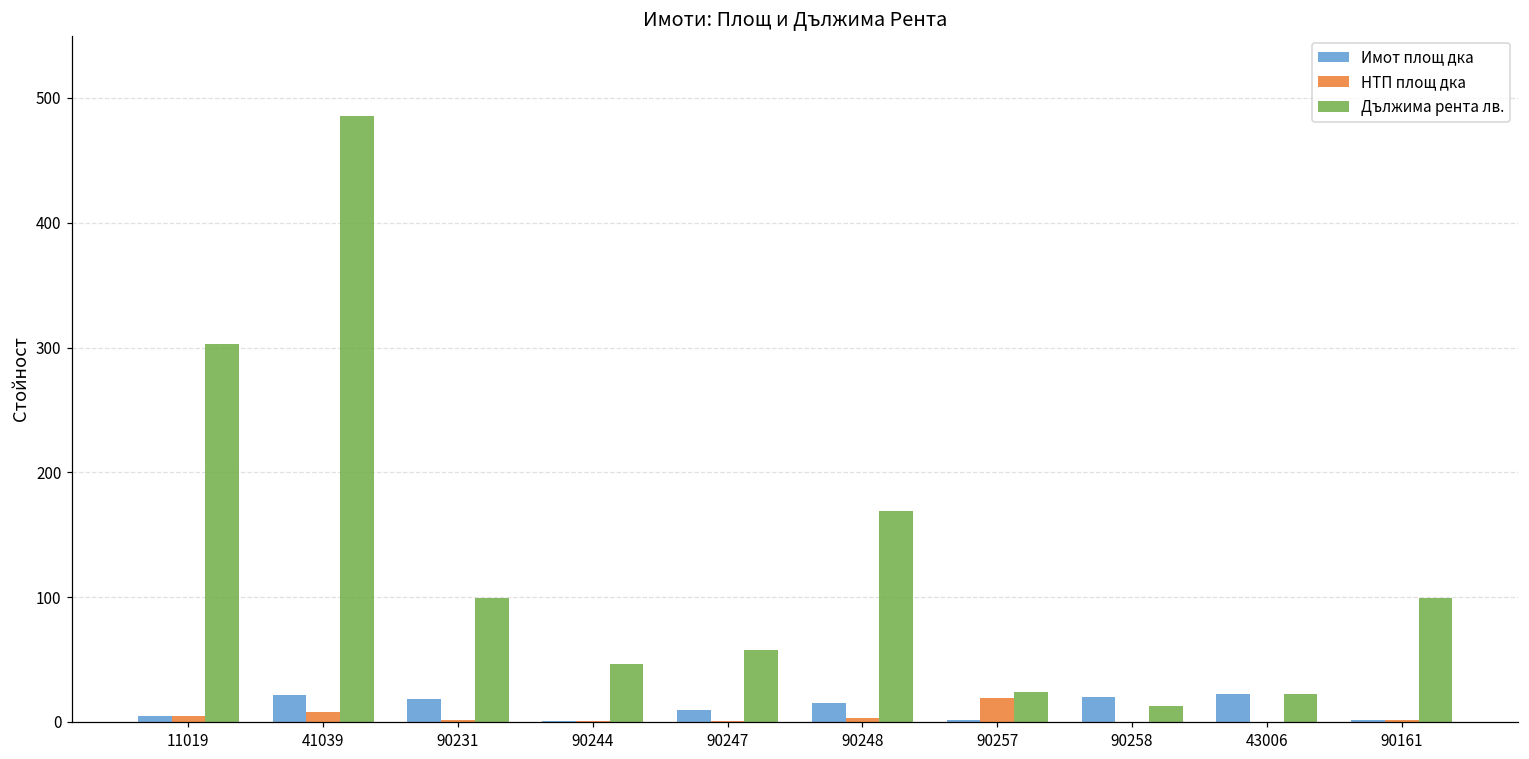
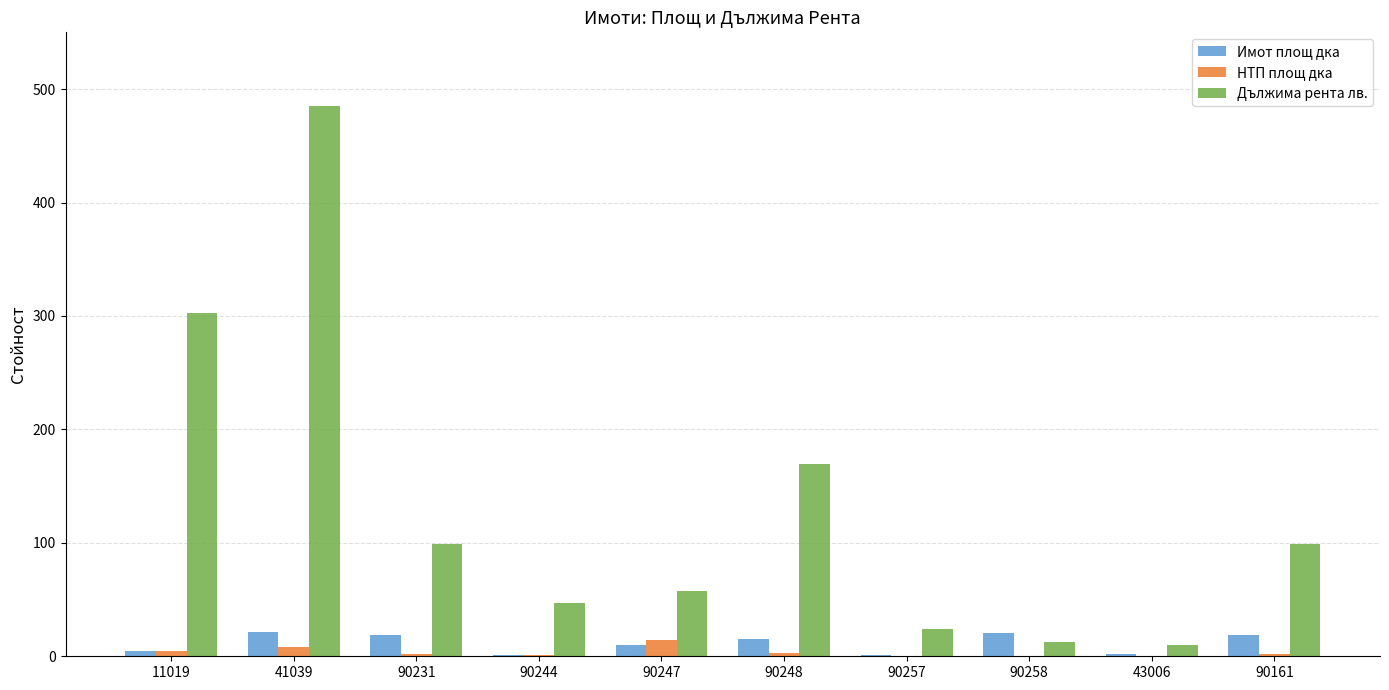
  {
    "Имот площ дка": {
      "11019": 5,
      "41039": 22,
      "90231": 18,
      "90247": 10,
      "90248": 15,
      "90258": 20,
-     "43006": 23,
-     "90161": 2
+     "43006": 2,
+     "90161": 19
    },
    "НТП площ дка": {
      "11019": 5,
      "41039": 8,
-     "90247": 1,
+     "90247": 14,
      "90248": 3,
-     "90257": 19
+     "90257": 0
    },
    "Дължима рента лв.": {
      "11019": 303,
      "41039": 485,
      "90231": 99,
      "90244": 47,
      "90247": 58,
      "90248": 169,
      "90257": 24,
      "90258": 13,
-     "43006": 22,
+     "43006": 10,
      "90161": 99
    }
  }
